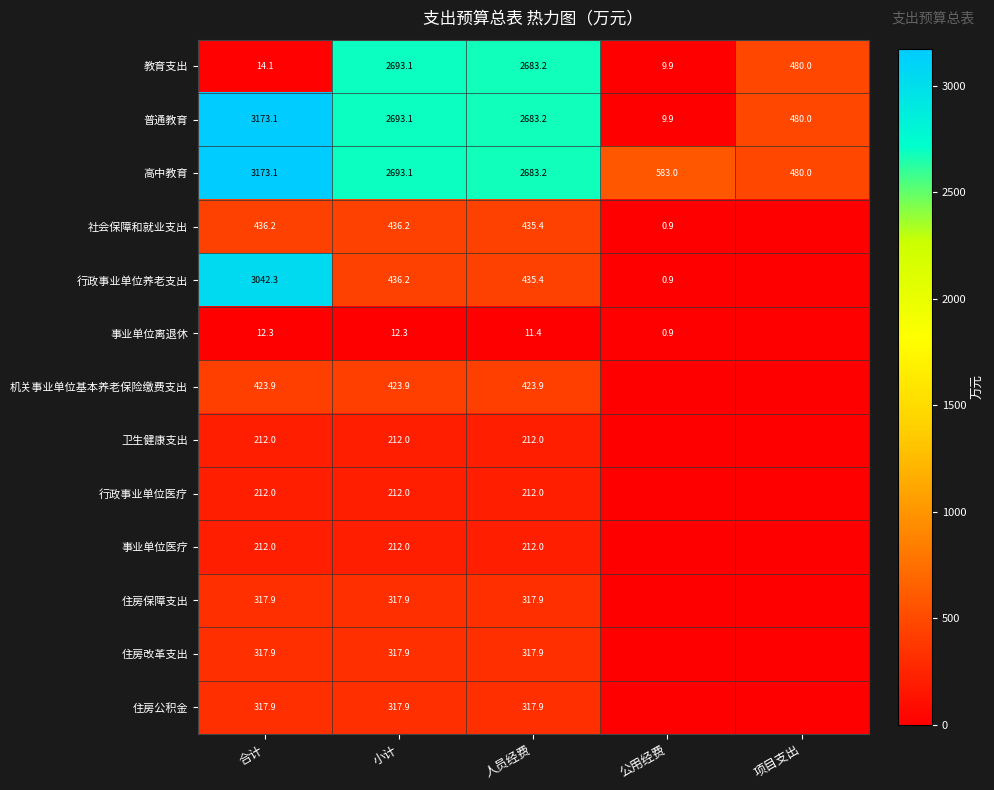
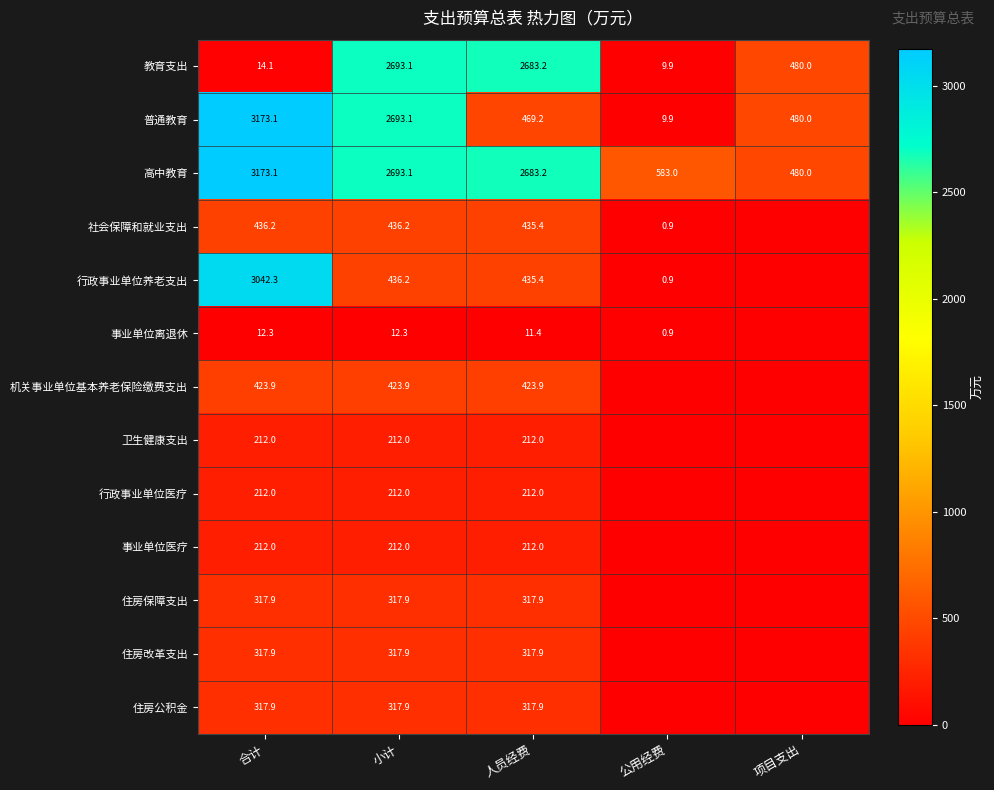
  {
    "教育支出": {
      "合计": 14.1,
      "小计": 2693.1,
      "人员经费": 2683.2,
      "公用经费": 9.9,
      "项目支出": 480.0
    },
    "普通教育": {
      "合计": 3173.1,
      "小计": 2693.1,
-     "人员经费": 2683.2,
+     "人员经费": 469.2,
      "公用经费": 9.9,
      "项目支出": 480.0
    },
    "高中教育": {
      "合计": 3173.1,
      "小计": 2693.1,
      "人员经费": 2683.2,
      "公用经费": 583.0,
      "项目支出": 480.0
    },
    "社会保障和就业支出": {
      "合计": 436.2,
      "小计": 436.2,
      "人员经费": 435.4,
      "公用经费": 0.9
    },
    "行政事业单位养老支出": {
      "合计": 3042.3,
      "小计": 436.2,
      "人员经费": 435.4,
      "公用经费": 0.9
    },
    "事业单位离退休": {
      "合计": 12.3,
      "小计": 12.3,
      "人员经费": 11.4,
      "公用经费": 0.9
    },
    "机关事业单位基本养老保险缴费支出": {
      "合计": 423.9,
      "小计": 423.9,
      "人员经费": 423.9
    },
    "卫生健康支出": {
      "合计": 212.0,
      "小计": 212.0,
      "人员经费": 212.0
    },
    "行政事业单位医疗": {
      "合计": 212.0,
      "小计": 212.0,
      "人员经费": 212.0
    },
    "事业单位医疗": {
      "合计": 212.0,
      "小计": 212.0,
      "人员经费": 212.0
    },
    "住房保障支出": {
      "合计": 317.9,
      "小计": 317.9,
      "人员经费": 317.9
    },
    "住房改革支出": {
      "合计": 317.9,
      "小计": 317.9,
      "人员经费": 317.9
    },
    "住房公积金": {
      "合计": 317.9,
      "小计": 317.9,
      "人员经费": 317.9
    }
  }
